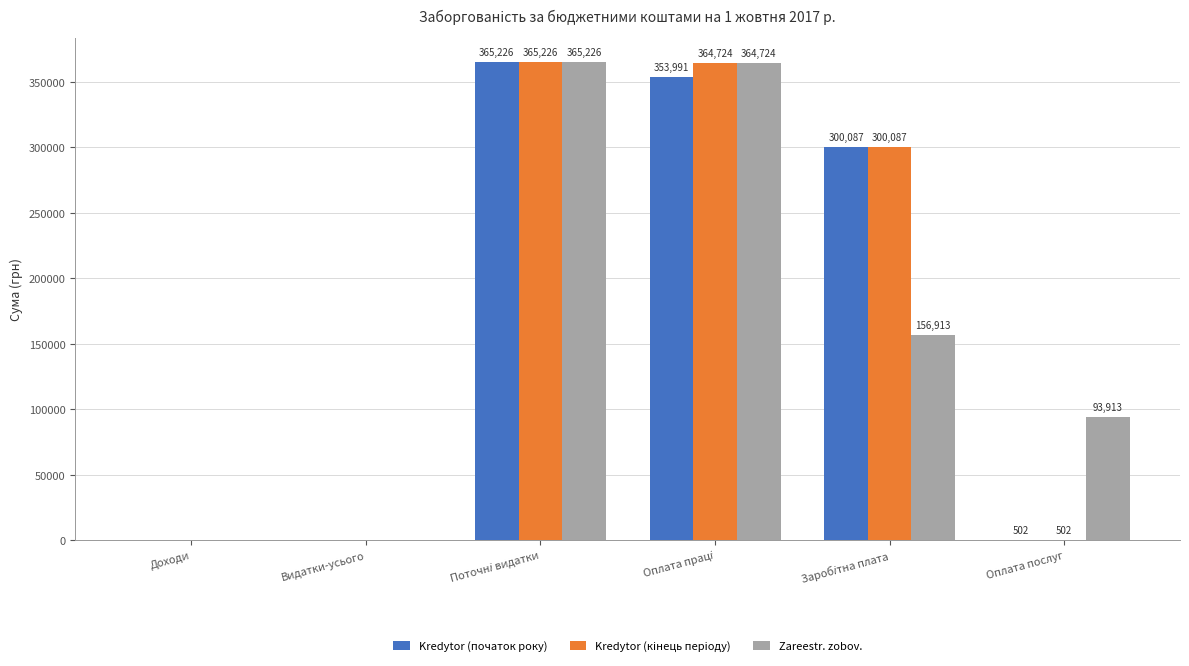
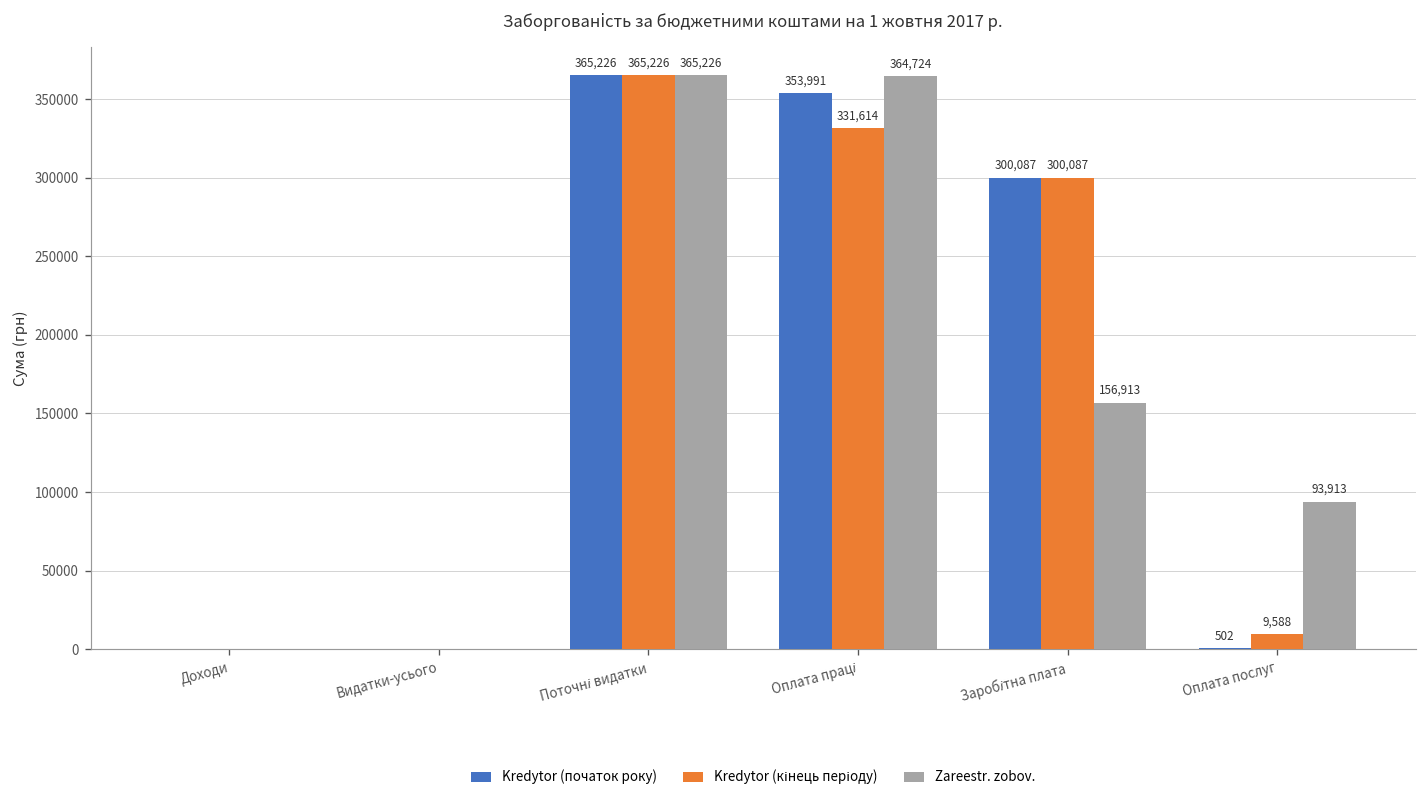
  {
    "Kredytor (початок року)": {
      "Поточні видатки": "365,226",
      "Оплата праці": "353,991",
      "Заробітна плата": "300,087",
      "Оплата послуг": "502"
    },
    "Kredytor (кінець періоду)": {
      "Поточні видатки": "365,226",
-     "Оплата праці": "364,724",
+     "Оплата праці": "331,614",
      "Заробітна плата": "300,087",
-     "Оплата послуг": "502"
+     "Оплата послуг": "9,588"
    },
    "Zareestr. zobov.": {
      "Поточні видатки": "365,226",
      "Оплата праці": "364,724",
      "Заробітна плата": "156,913",
      "Оплата послуг": "93,913"
    }
  }
